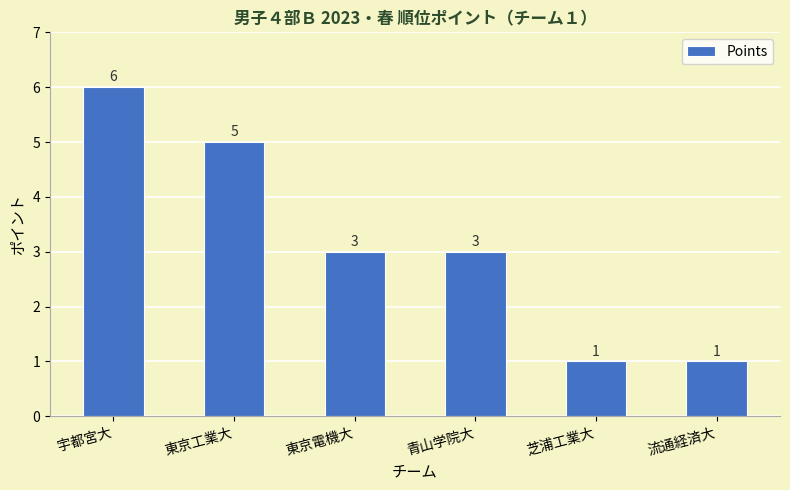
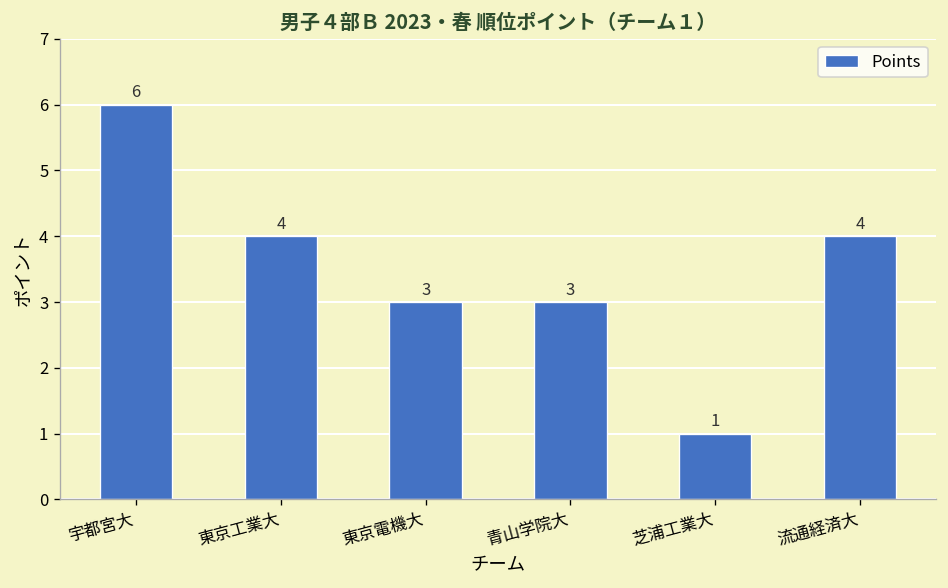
  {
    "宇都宮大": 6,
-   "東京工業大": 5,
+   "東京工業大": 4,
    "東京電機大": 3,
    "青山学院大": 3,
    "芝浦工業大": 1,
-   "流通経済大": 1
+   "流通経済大": 4
  }
